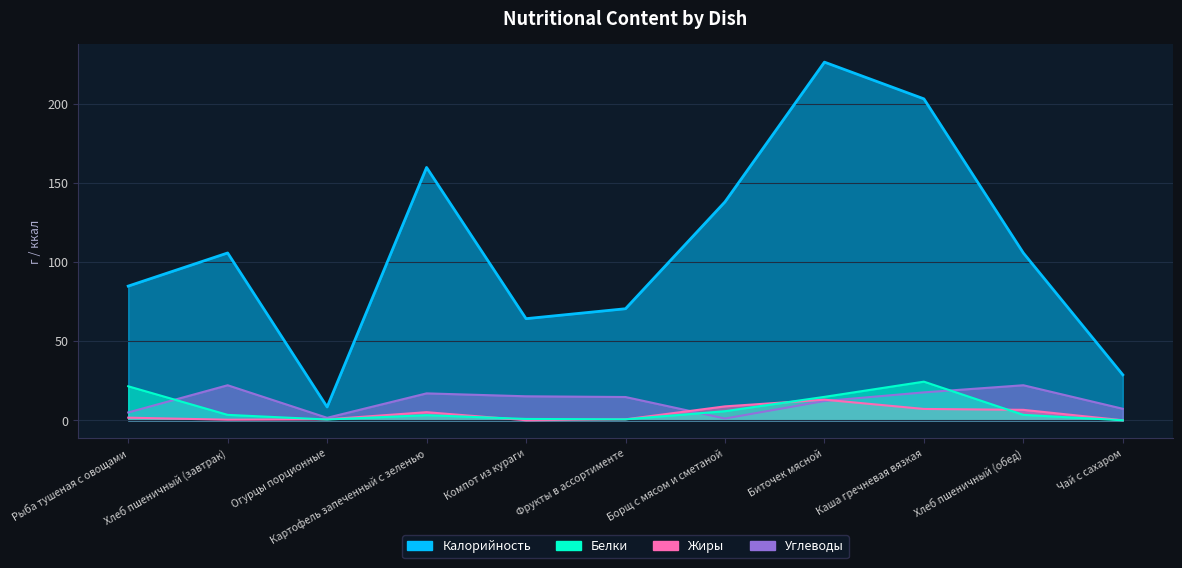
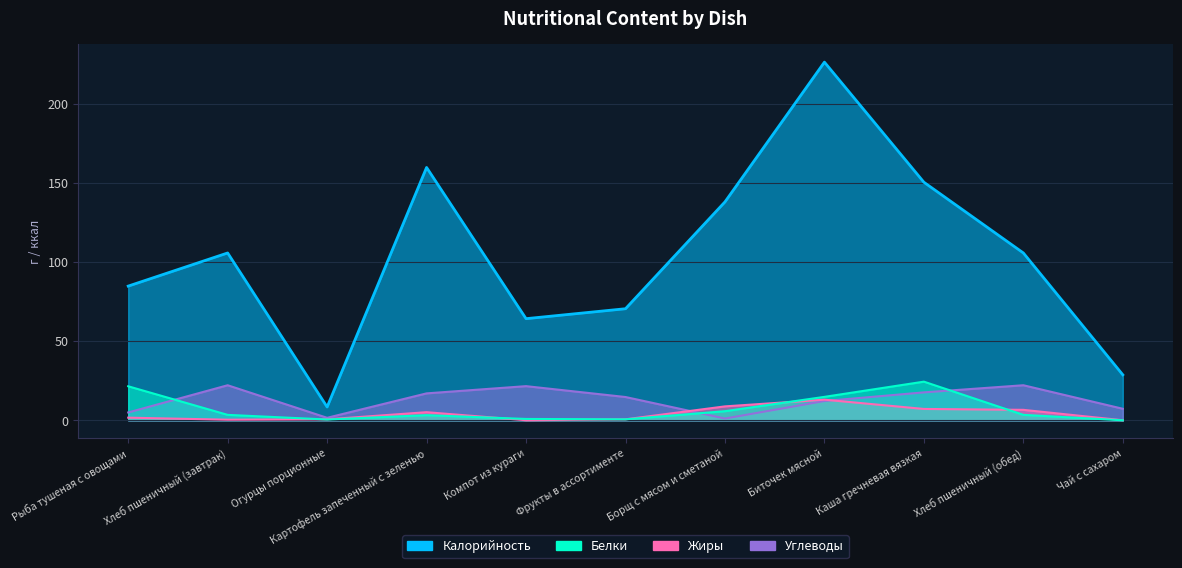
  {
    "Калорийность": {
      "Рыба тушеная с овощами": 85,
      "Хлеб пшеничный (завтрак)": 106,
      "Огурцы порционные": 8,
      "Картофель запеченный с зеленью": 160,
      "Компот из кураги": 64,
      "Фрукты в ассортименте": 71,
      "Борщ с мясом и сметаной": 138,
      "Биточек мясной": 226,
-     "Каша гречневая вязкая": 203,
+     "Каша гречневая вязкая": 150,
      "Хлеб пшеничный (обед)": 106,
      "Чай с сахаром": 29
    },
    "Углеводы": {
      "Рыба тушеная с овощами": 5,
      "Хлеб пшеничный (завтрак)": 22,
      "Картофель запеченный с зеленью": 17,
-     "Компот из кураги": 15,
+     "Компот из кураги": 22,
      "Фрукты в ассортименте": 15,
      "Борщ с мясом и сметаной": 1,
      "Каша гречневая вязкая": 18,
      "Хлеб пшеничный (обед)": 22,
      "Чай с сахаром": 7
    },
    "Жиры": {
      "Рыба тушеная с овощами": 2,
      "Хлеб пшеничный (завтрак)": 0,
      "Картофель запеченный с зеленью": 5,
      "Борщ с мясом и сметаной": 9,
      "Каша гречневая вязкая": 7,
      "Хлеб пшеничный (обед)": 7
    },
    "Белки": {
      "Рыба тушеная с овощами": 21,
      "Хлеб пшеничный (завтрак)": 3,
      "Картофель запеченный с зеленью": 3,
      "Борщ с мясом и сметаной": 6,
      "Биточек мясной": 15,
      "Каша гречневая вязкая": 24,
      "Хлеб пшеничный (обед)": 3
    }
  }
